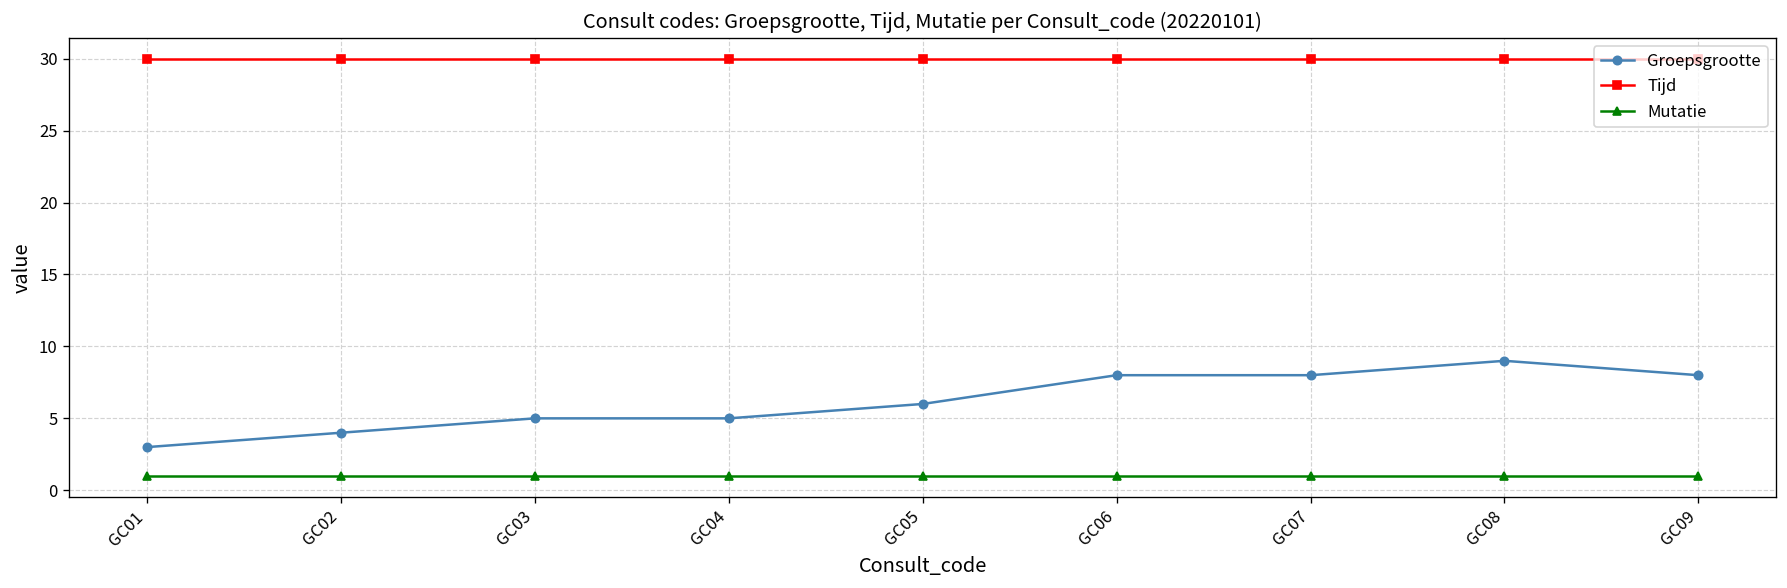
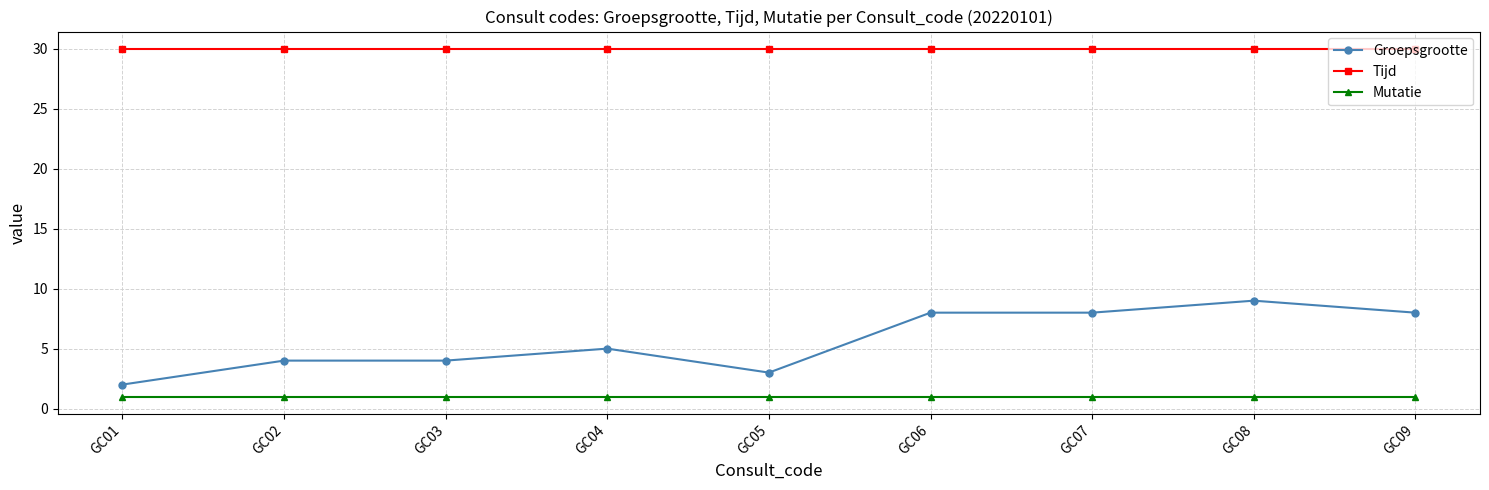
  {
    "Groepsgrootte": {
-     "GC01": 3,
+     "GC01": 2,
      "GC02": 4,
-     "GC03": 5,
+     "GC03": 4,
      "GC04": 5,
-     "GC05": 6,
+     "GC05": 3,
      "GC06": 8,
      "GC07": 8,
      "GC08": 9,
      "GC09": 8
    },
    "Tijd": {
      "GC01": 30,
      "GC02": 30,
      "GC03": 30,
      "GC04": 30,
      "GC05": 30,
      "GC06": 30,
      "GC07": 30,
      "GC08": 30
    },
    "Mutatie": {
      "GC01": 1,
      "GC02": 1,
      "GC03": 1,
      "GC04": 1,
      "GC05": 1,
      "GC06": 1,
      "GC07": 1,
      "GC08": 1,
      "GC09": 1
    }
  }
